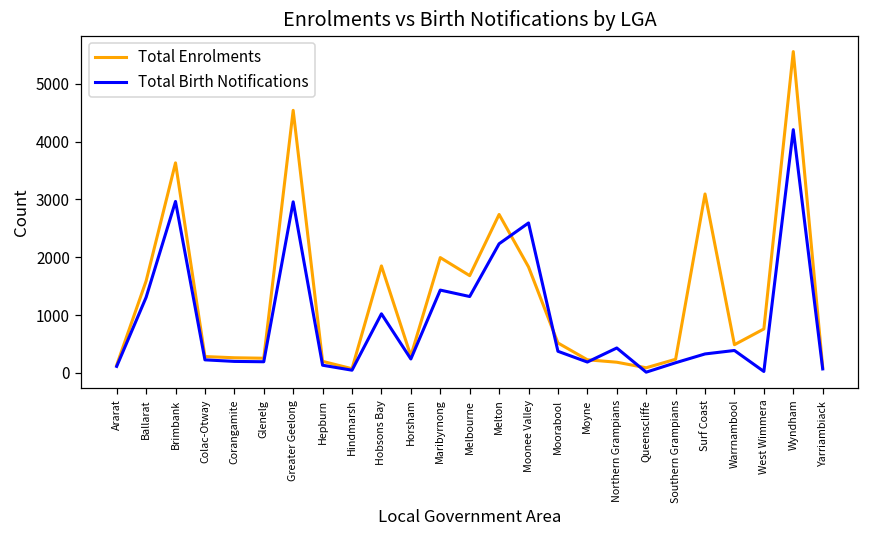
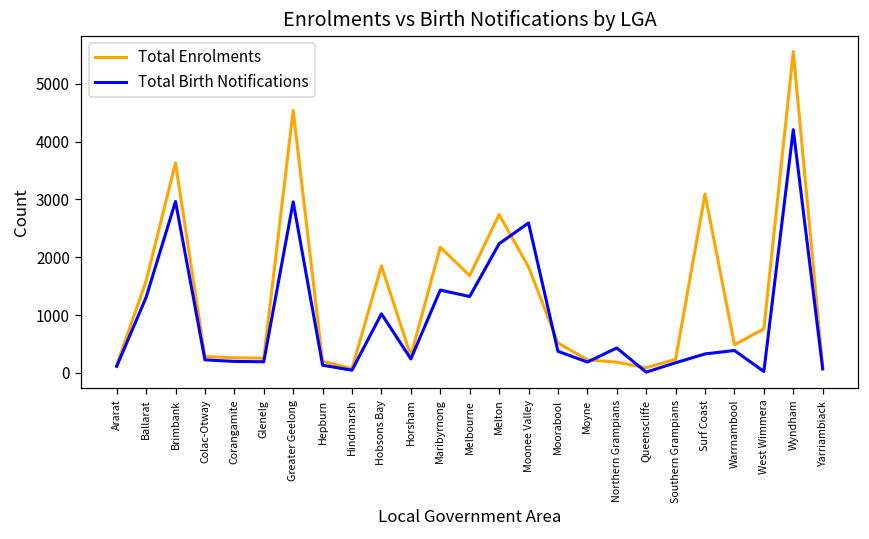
  {
    "Total Enrolments": {
      "Ballarat": 1600,
      "Brimbank": 3600,
      "Colac-Otway": 300,
      "Corangamite": 300,
      "Glenelg": 300,
      "Greater Geelong": 4500,
      "Hepburn": 200,
      "Hobsons Bay": 1900,
      "Horsham": 300,
-     "Maribyrnong": 2000,
+     "Maribyrnong": 2200,
      "Melbourne": 1700,
      "Melton": 2700,
      "Moonee Valley": 1800,
      "Moorabool": 500,
      "Northern Grampians": 200,
      "Queenscliffe": 100,
      "Southern Grampians": 200,
      "Surf Coast": 3100,
      "Warrnambool": 500,
      "West Wimmera": 800,
      "Wyndham": 5600
    },
    "Total Birth Notifications": {
      "Ballarat": 1300,
      "Brimbank": 3000,
      "Colac-Otway": 200,
      "Corangamite": 200,
      "Glenelg": 200,
      "Greater Geelong": 3000,
      "Hepburn": 100,
      "Hobsons Bay": 1000,
      "Horsham": 200,
      "Maribyrnong": 1400,
      "Melbourne": 1300,
      "Melton": 2200,
      "Moonee Valley": 2600,
      "Moorabool": 400,
      "Northern Grampians": 400,
      "Queenscliffe": 0,
      "Southern Grampians": 200,
      "Surf Coast": 300,
      "Warrnambool": 400,
      "West Wimmera": 0,
      "Wyndham": 4200
    }
  }
